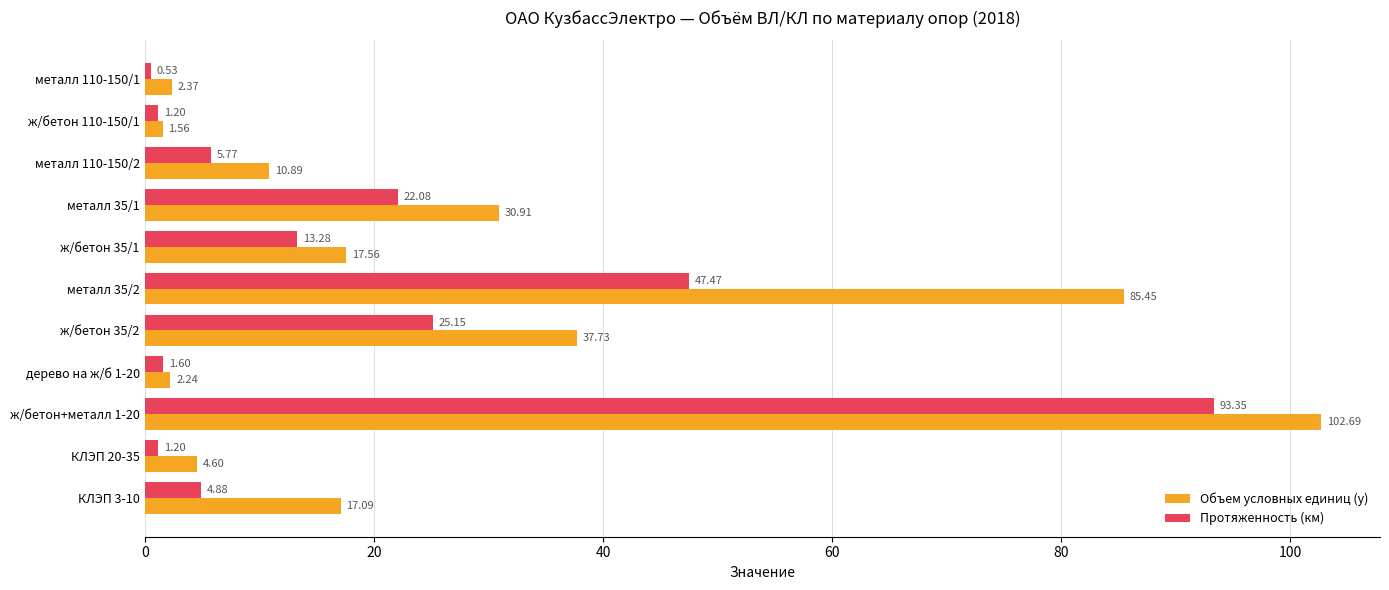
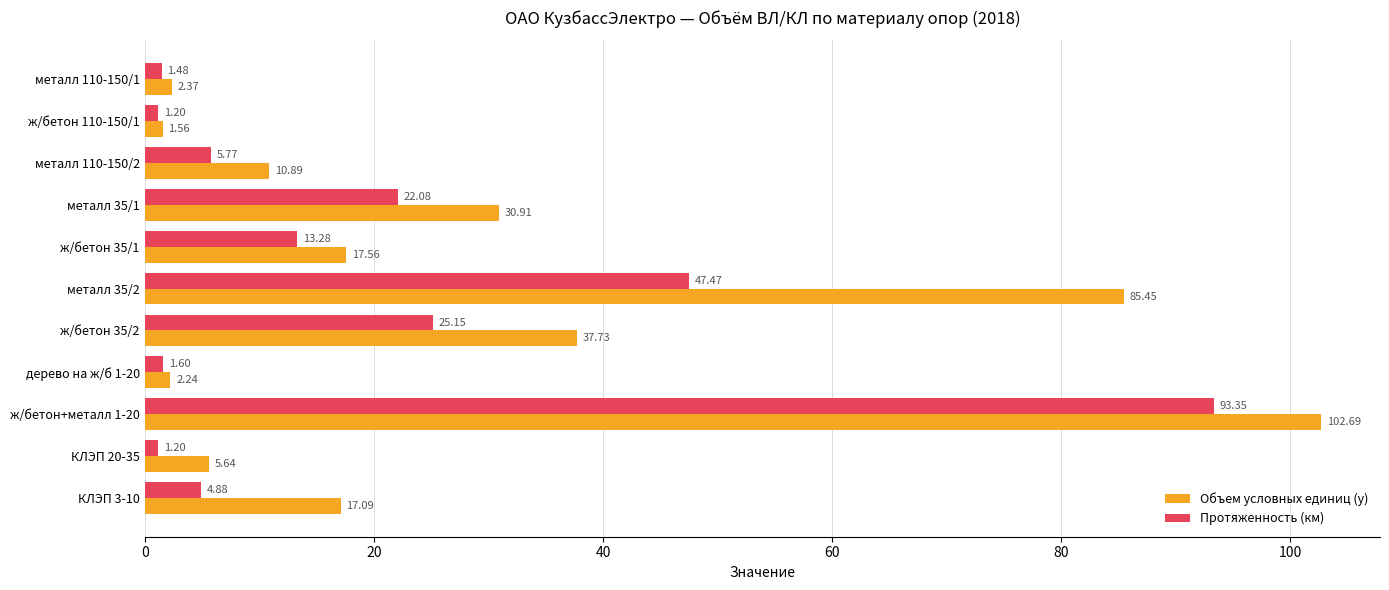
  {
    "Объем условных единиц (у)": {
      "металл 110-150/1": 2.37,
      "ж/бетон 110-150/1": 1.56,
      "металл 110-150/2": 10.89,
      "металл 35/1": 30.91,
      "ж/бетон 35/1": 17.56,
      "металл 35/2": 85.45,
      "ж/бетон 35/2": 37.73,
      "дерево на ж/б 1-20": 2.24,
      "ж/бетон+металл 1-20": 102.69,
-     "КЛЭП 20-35": 4.60,
+     "КЛЭП 20-35": 5.64,
      "КЛЭП 3-10": 17.09
    },
    "Протяженность (км)": {
-     "металл 110-150/1": 0.53,
+     "металл 110-150/1": 1.48,
      "ж/бетон 110-150/1": 1.20,
      "металл 110-150/2": 5.77,
      "металл 35/1": 22.08,
      "ж/бетон 35/1": 13.28,
      "металл 35/2": 47.47,
      "ж/бетон 35/2": 25.15,
      "дерево на ж/б 1-20": 1.60,
      "ж/бетон+металл 1-20": 93.35,
      "КЛЭП 20-35": 1.20,
      "КЛЭП 3-10": 4.88
    }
  }
